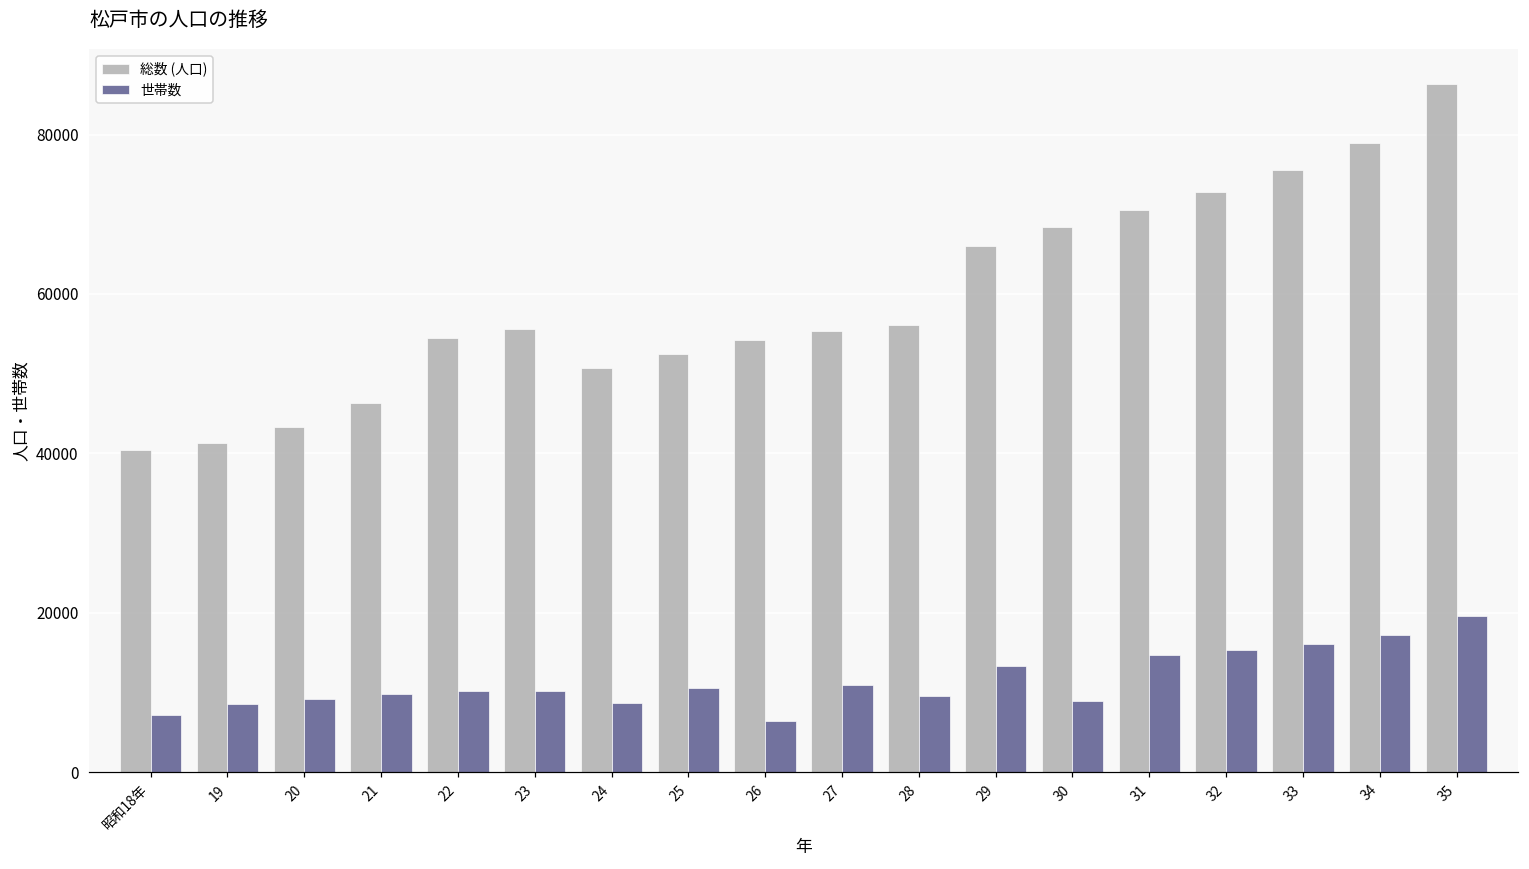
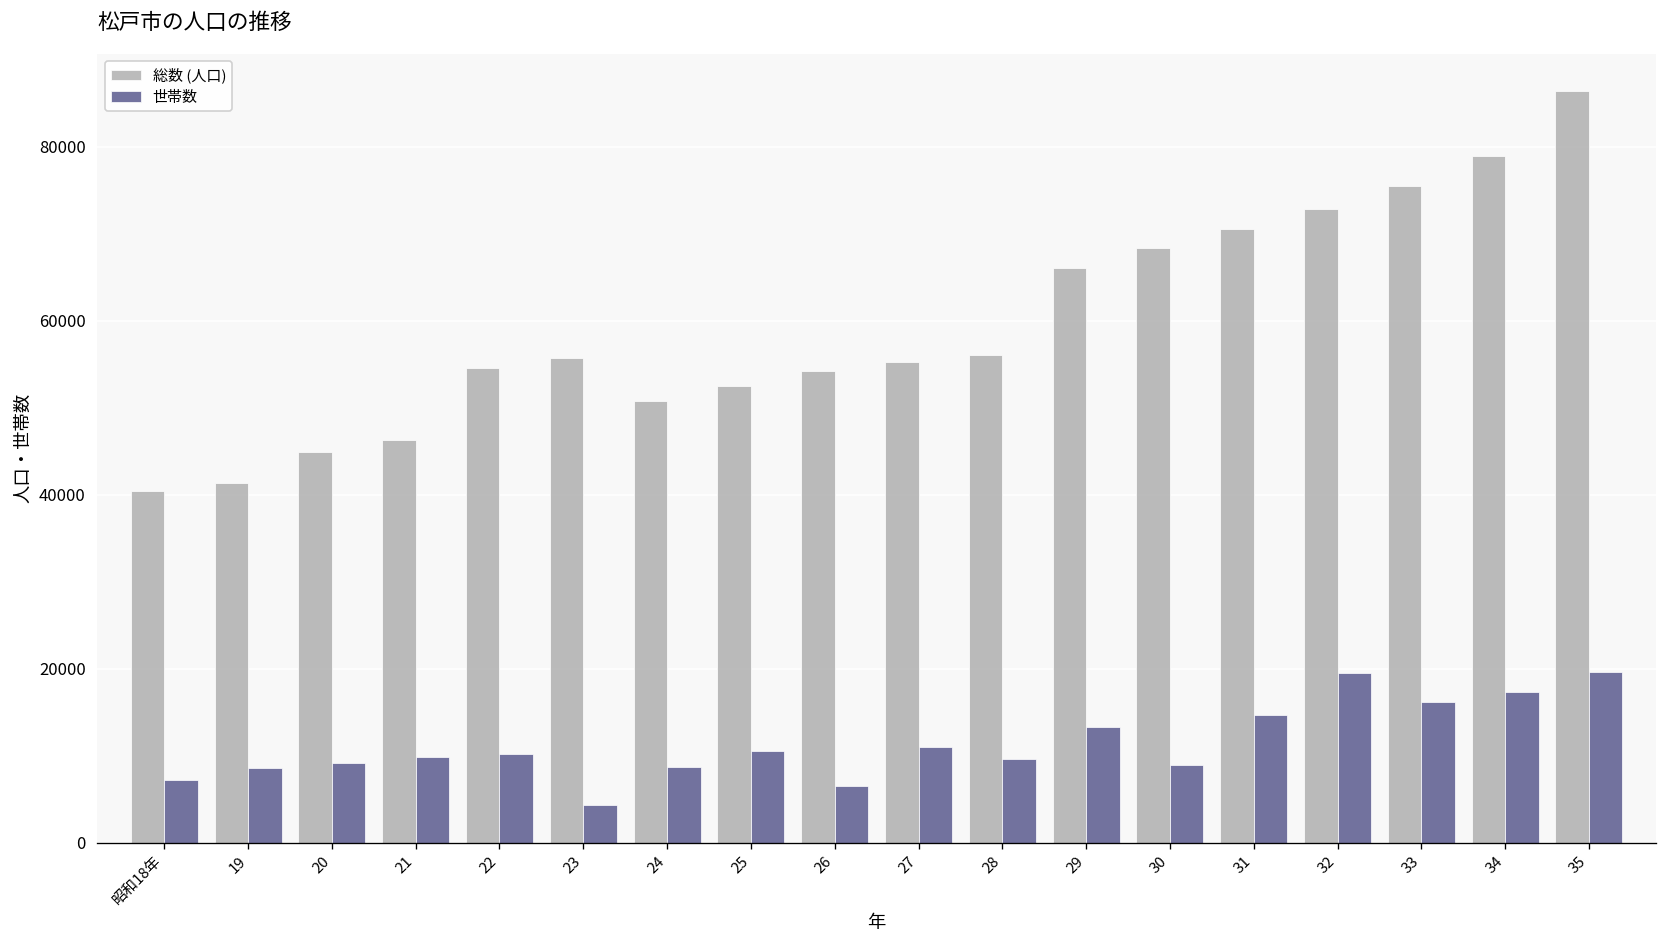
  {
    "総数 (人口)": {
      "昭和18年": 40000,
      "19": 41000,
-     "20": 43000,
+     "20": 45000,
      "21": 46000,
      "22": 55000,
      "23": 56000,
      "24": 51000,
      "25": 53000,
      "26": 54000,
      "27": 55000,
      "28": 56000,
      "29": 66000,
      "30": 68000,
      "31": 71000,
      "32": 73000,
      "33": 76000,
      "34": 79000,
      "35": 86000
    },
    "世帯数": {
      "昭和18年": 7000,
      "19": 9000,
      "20": 9000,
      "21": 10000,
      "22": 10000,
-     "23": 10000,
+     "23": 4000,
      "24": 9000,
      "25": 11000,
      "26": 6000,
      "27": 11000,
      "28": 10000,
      "29": 13000,
      "30": 9000,
      "31": 15000,
-     "32": 15000,
+     "32": 19000,
      "33": 16000,
      "34": 17000,
      "35": 20000
    }
  }
